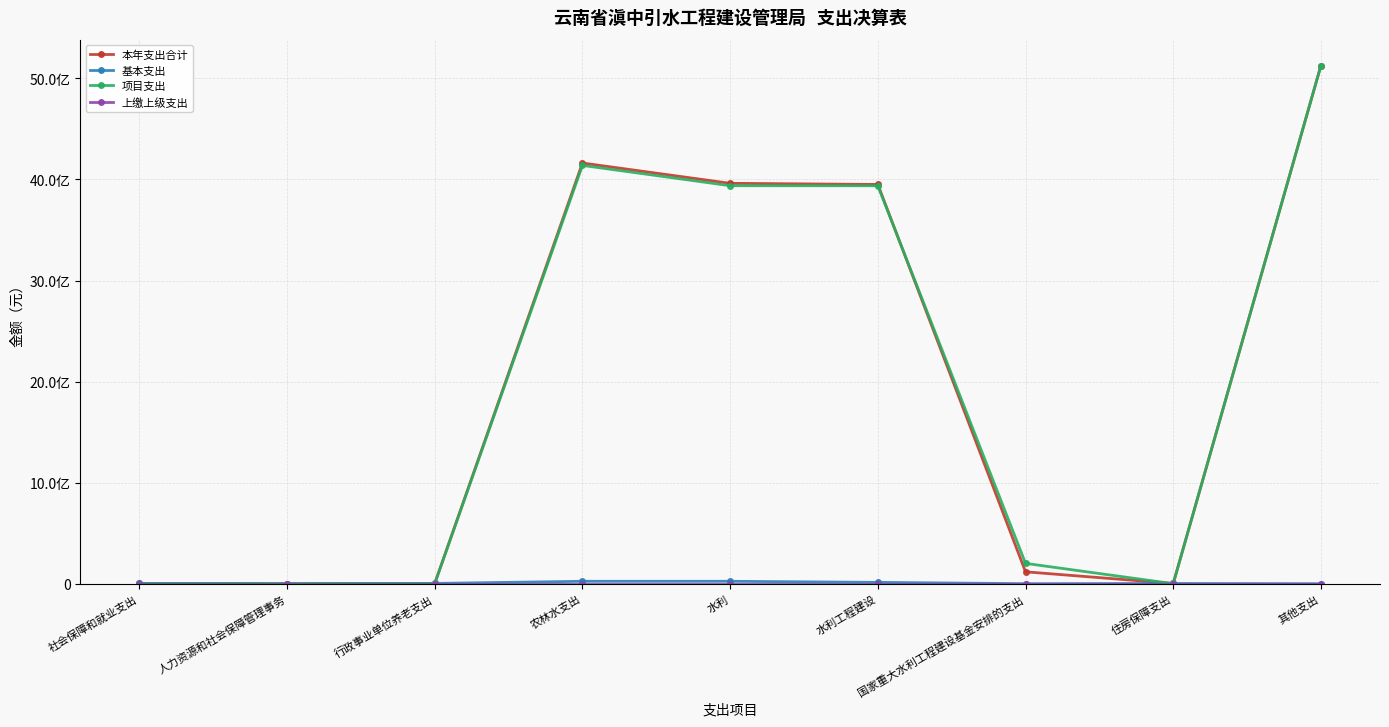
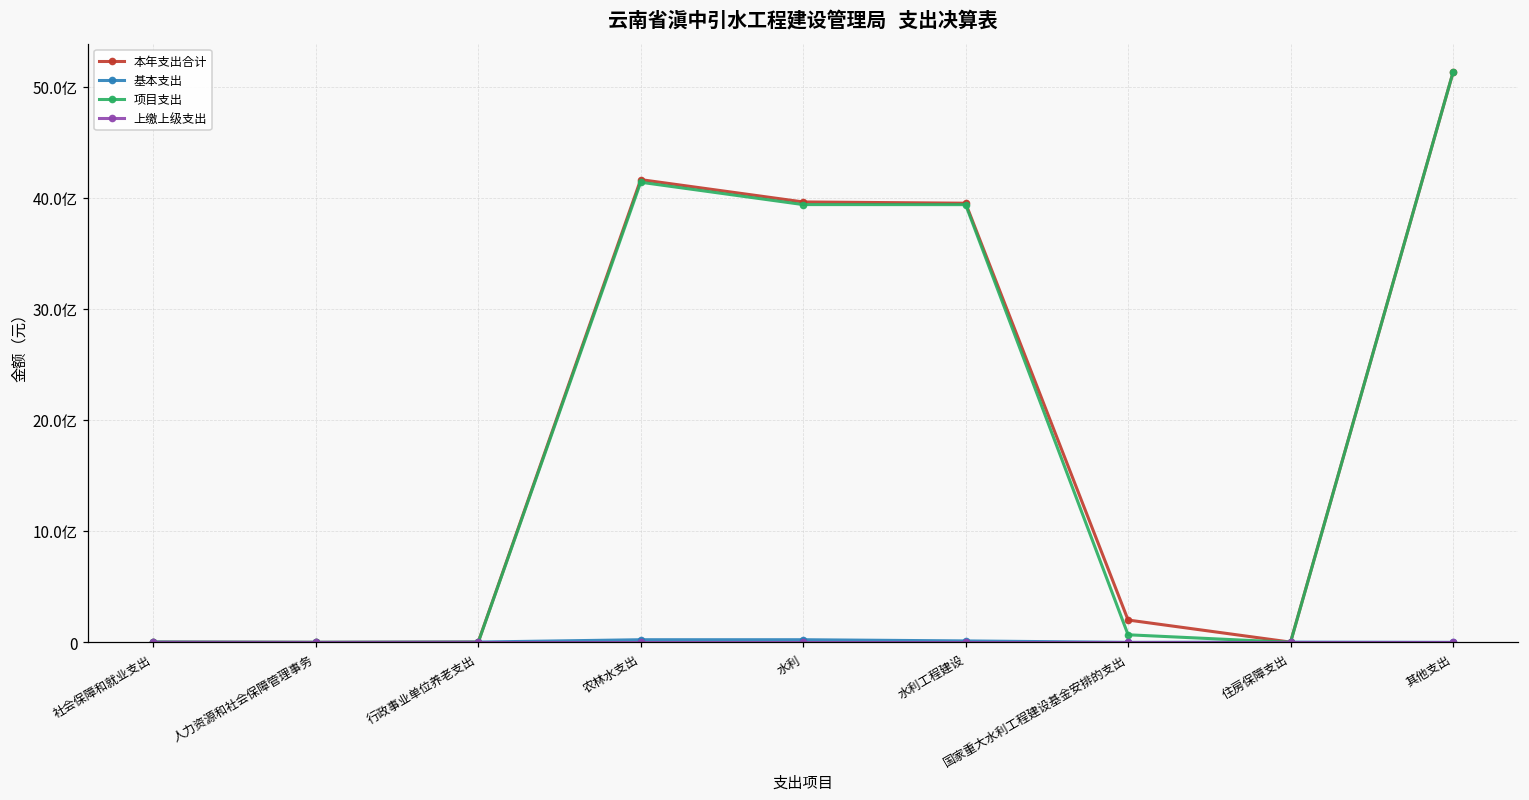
  {
    "本年支出合计": {
-     "国家重大水利工程建设基金安排的支出": "1.2亿"
+     "国家重大水利工程建设基金安排的支出": "2.0亿"
    },
    "项目支出": {
-     "国家重大水利工程建设基金安排的支出": "2.0亿"
+     "国家重大水利工程建设基金安排的支出": "0.7亿"
    }
  }
